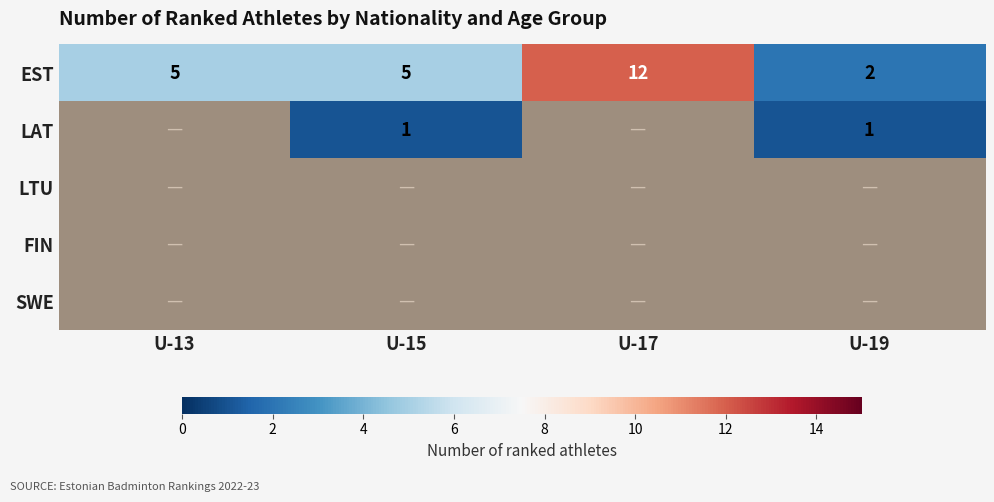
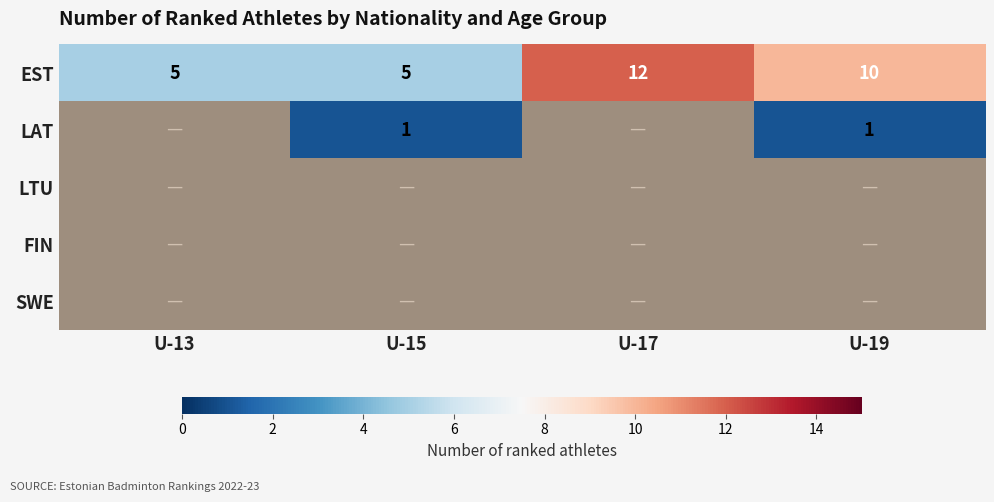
  {
    "EST": {
      "U-13": 5,
      "U-15": 5,
      "U-17": 12,
-     "U-19": 2
+     "U-19": 10
    },
    "LAT": {
      "U-15": 1,
      "U-19": 1
    }
  }
